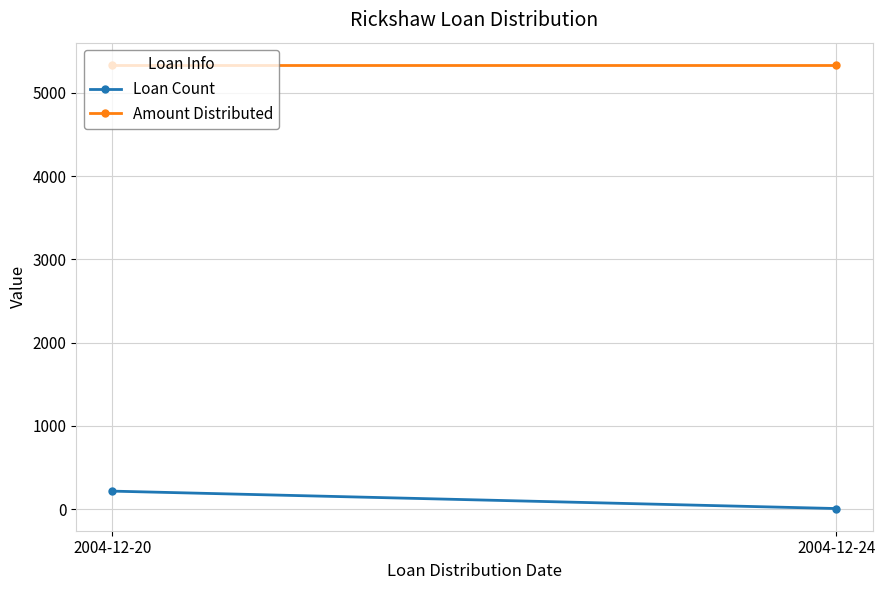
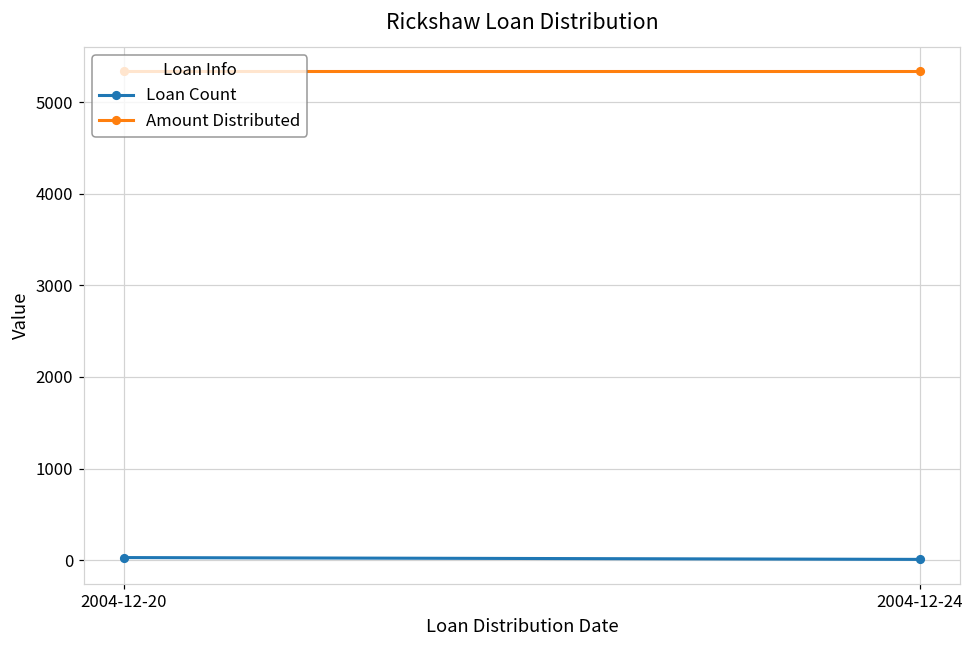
  {
    "Loan Count": {
-     "2004-12-20": 200,
+     "2004-12-20": 0,
      "2004-12-24": 0
    },
    "Amount Distributed": {
      "2004-12-24": 5300
    }
  }
